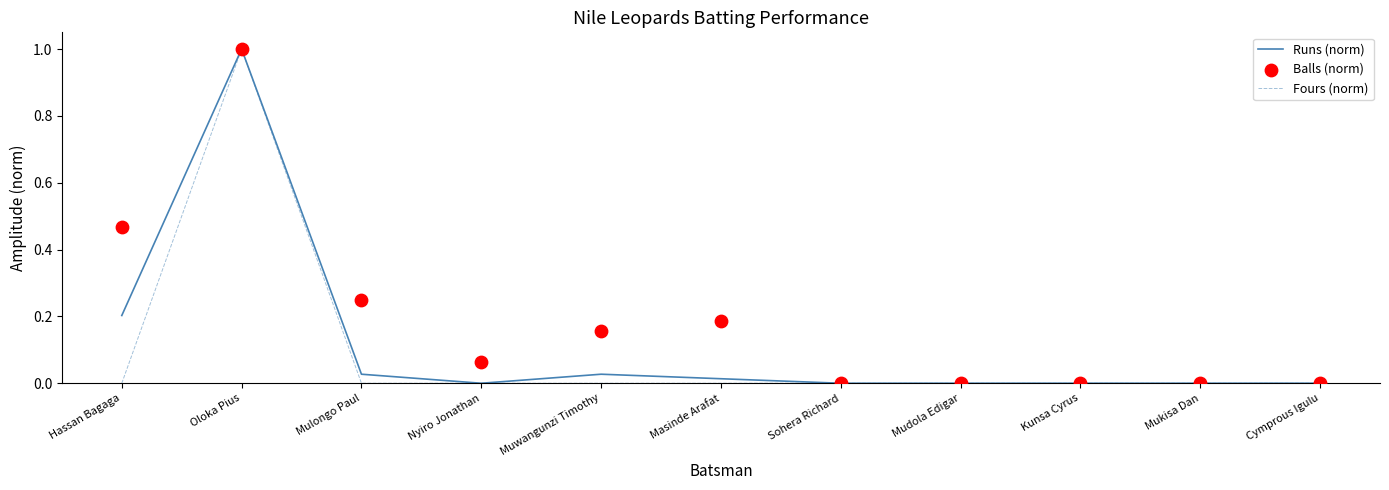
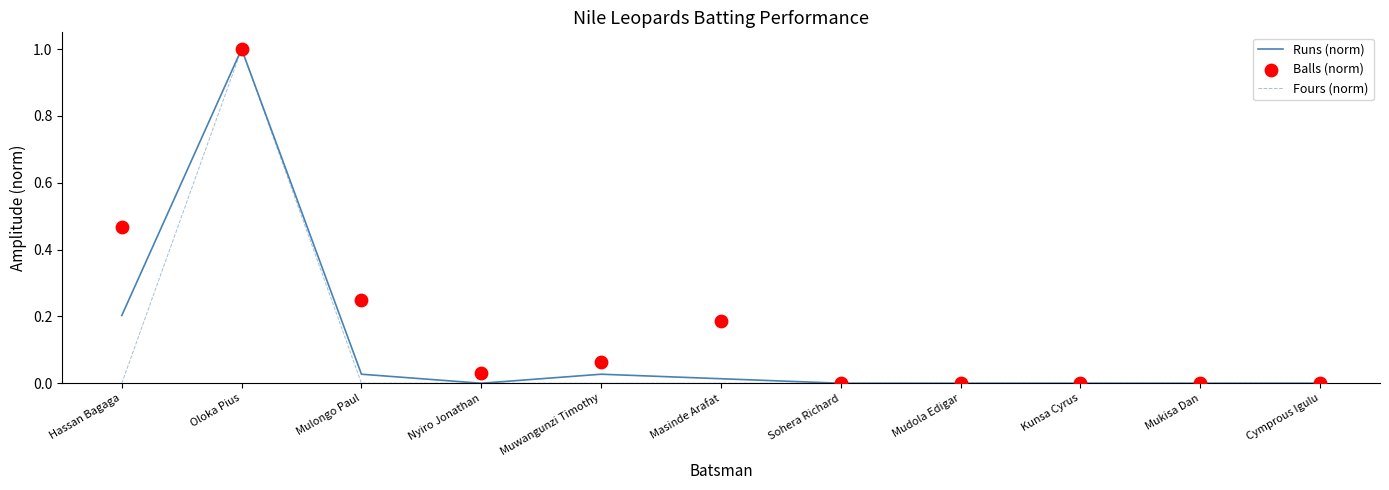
  {
    "Balls (norm)": {
-     "Nyiro Jonathan": 0.06,
-     "Muwangunzi Timothy": 0.16
+     "Nyiro Jonathan": 0.03,
+     "Muwangunzi Timothy": 0.06
    }
  }
